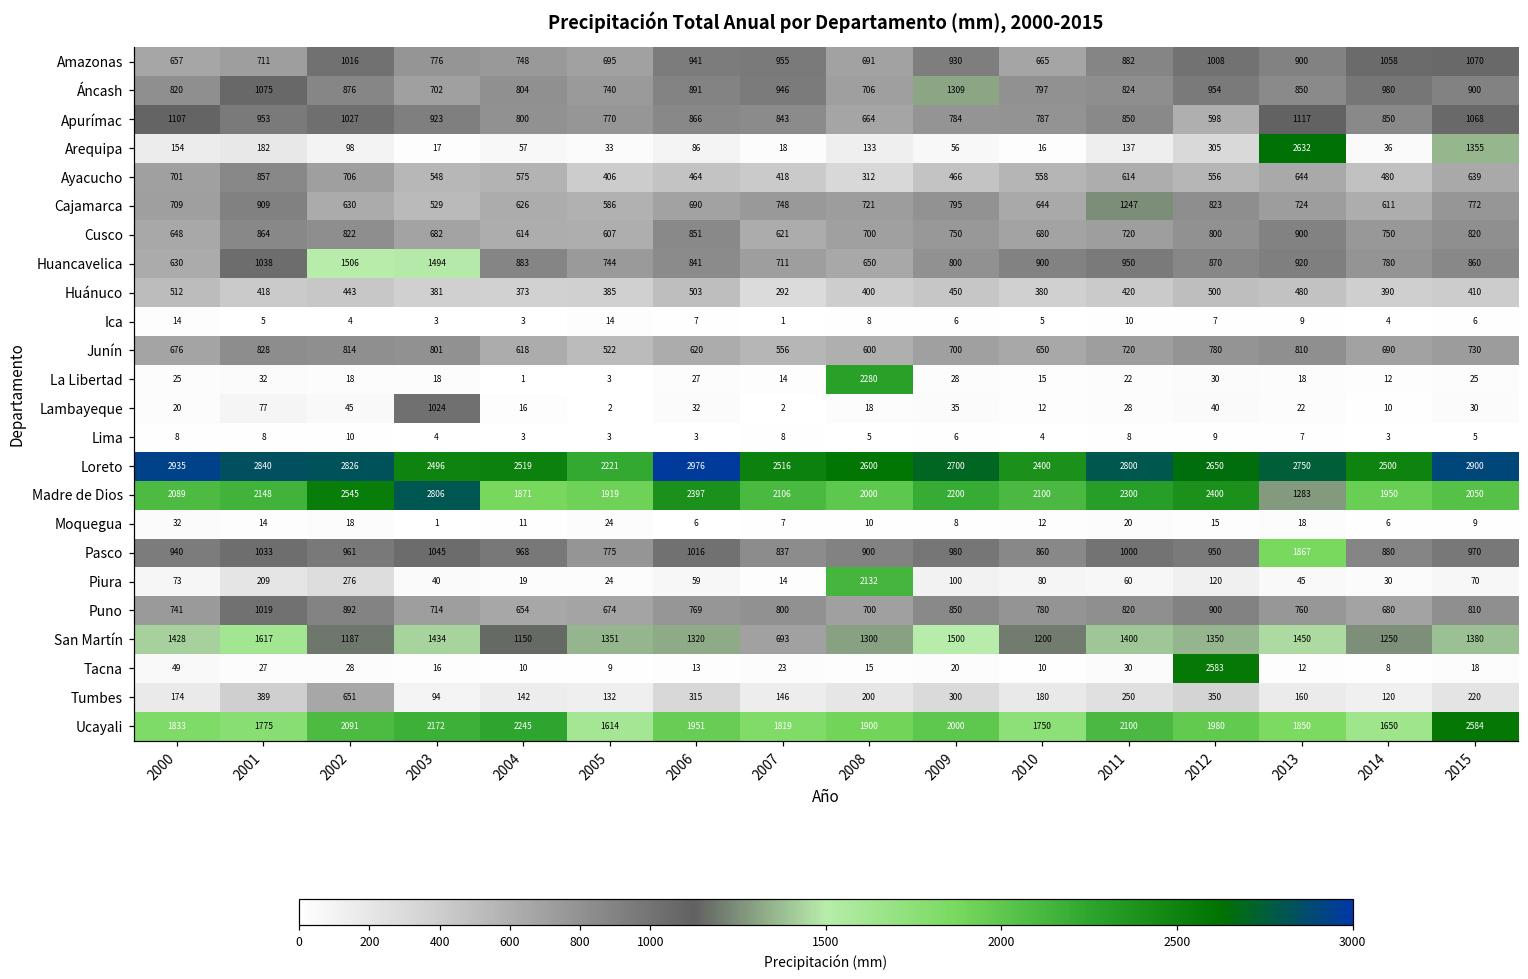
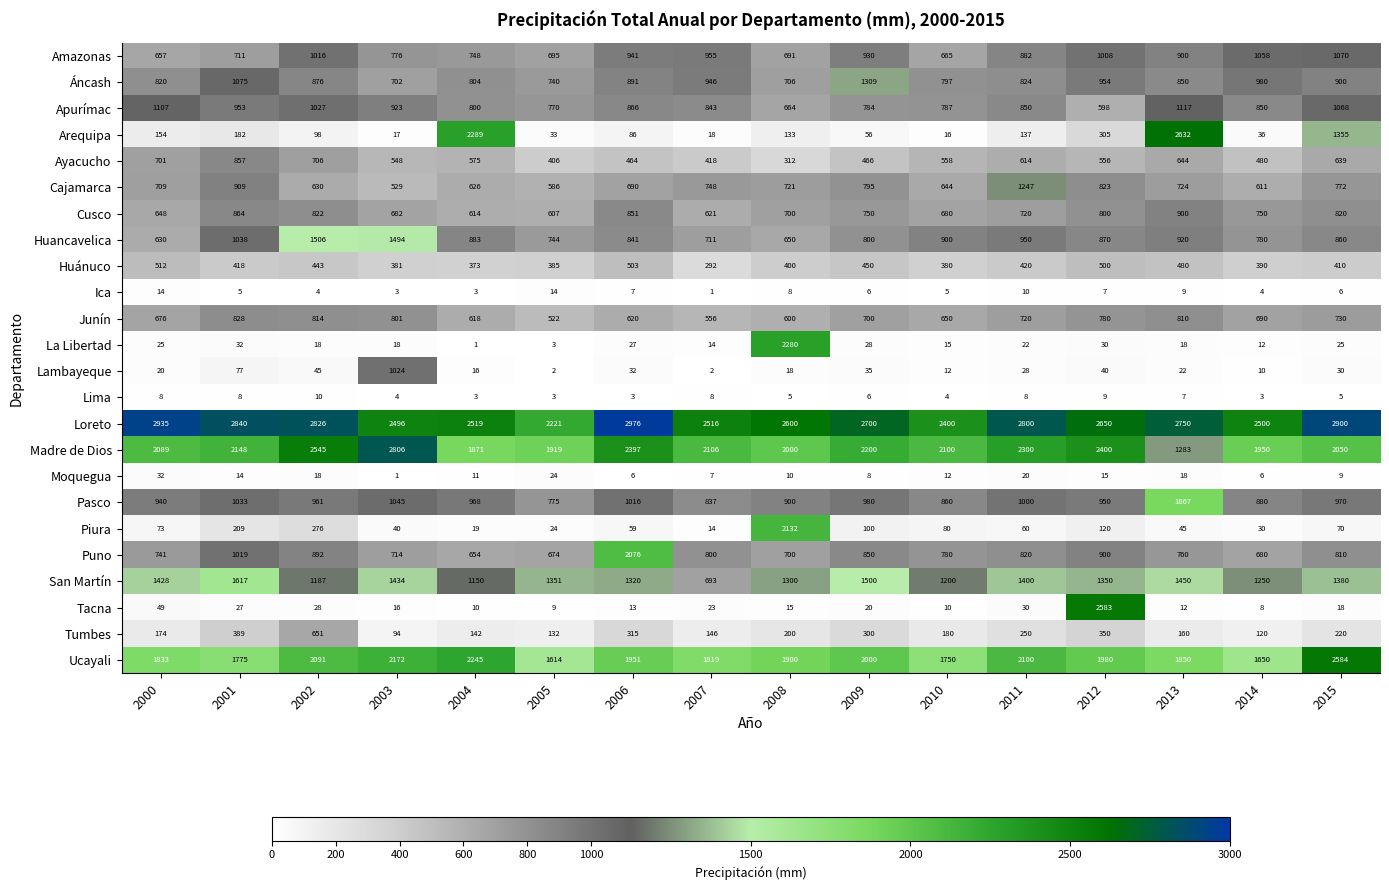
  {
    "Arequipa": {
      "2000": 154,
      "2001": 182,
      "2002": 98,
      "2003": 17,
-     "2004": 57,
+     "2004": 2289,
      "2005": 33,
      "2006": 86,
      "2007": 18,
      "2008": 133,
      "2009": 56,
      "2010": 16,
      "2011": 137,
      "2012": 305,
      "2013": 2632,
      "2014": 36,
      "2015": 1355
    },
    "Puno": {
      "2000": 741,
      "2001": 1019,
      "2002": 892,
      "2003": 714,
      "2004": 654,
      "2005": 674,
-     "2006": 769,
+     "2006": 2076,
      "2007": 800,
      "2008": 700,
      "2009": 850,
      "2010": 780,
      "2011": 820,
      "2012": 900,
      "2013": 760,
      "2014": 680,
      "2015": 810
    }
  }
